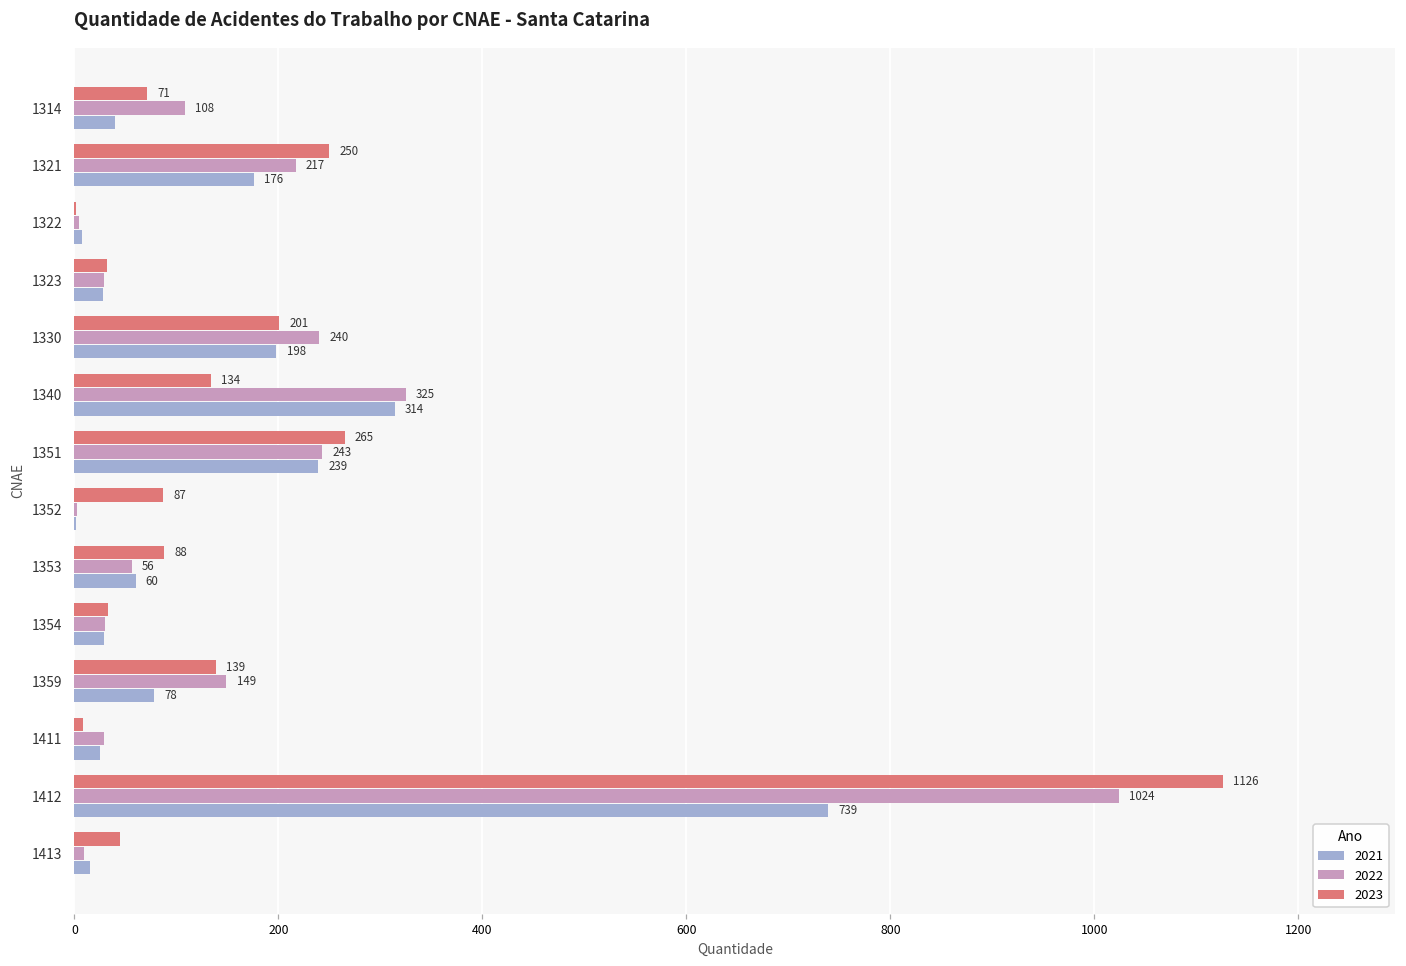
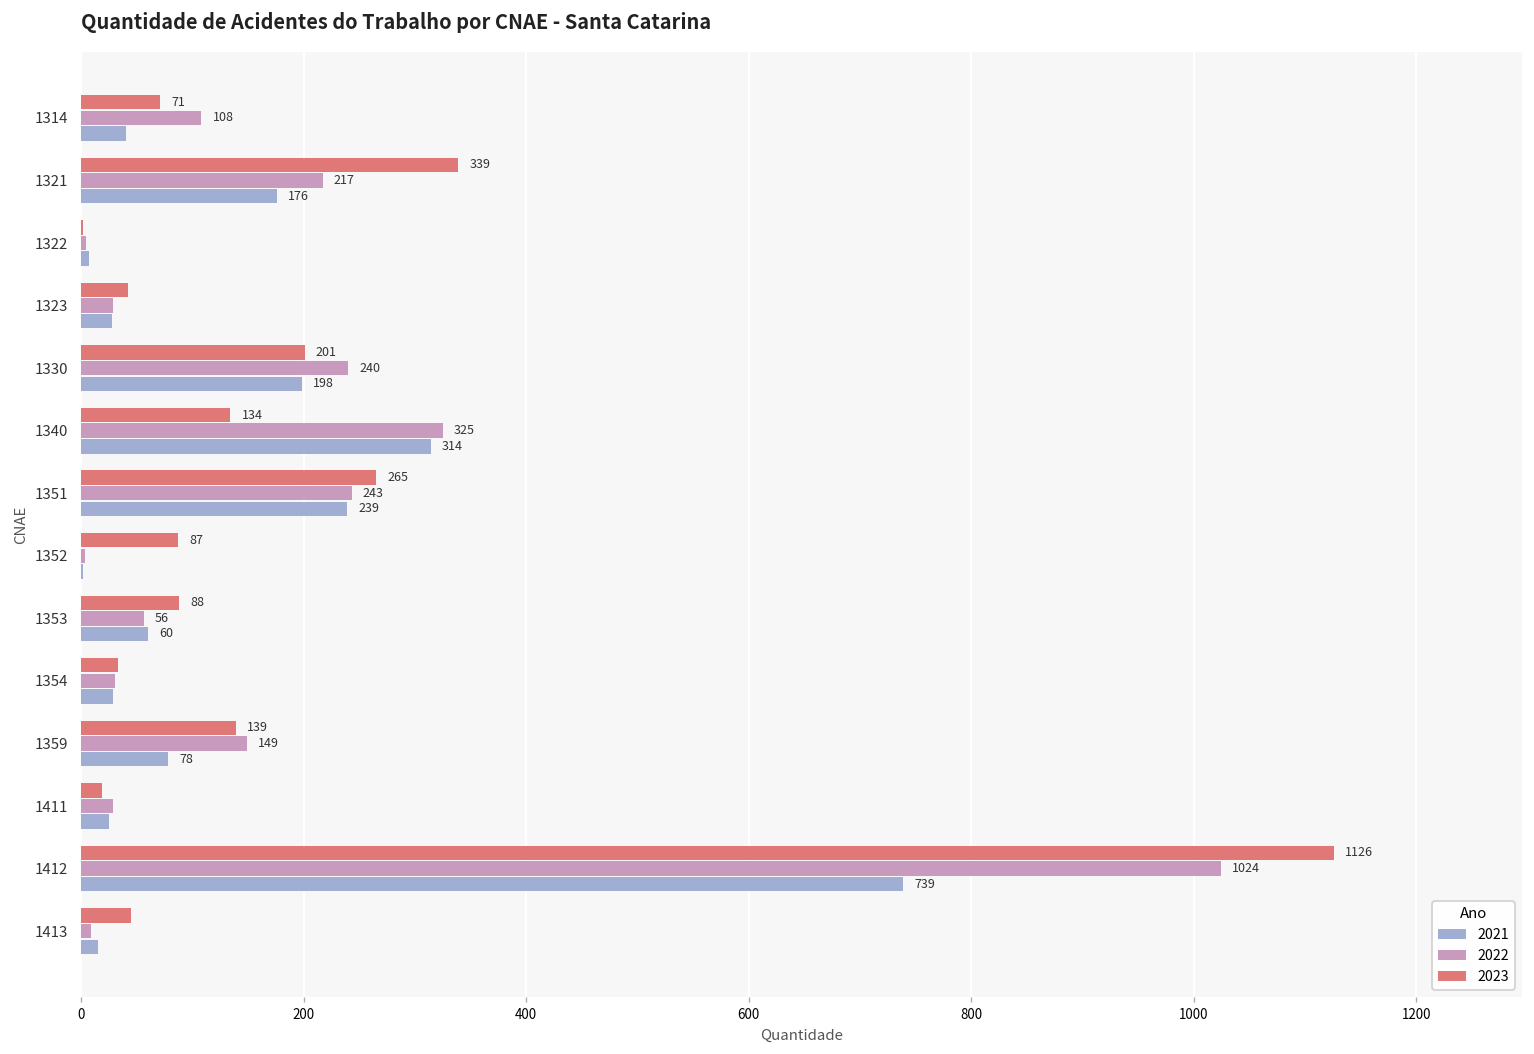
  {
    "2023": {
      "1314": 71,
-     "1321": 250,
-     "1323": 30,
+     "1321": 339,
+     "1323": 40,
      "1330": 201,
      "1340": 134,
      "1351": 265,
      "1352": 87,
      "1353": 88,
      "1359": 139,
-     "1411": 10,
+     "1411": 20,
      "1412": 1126
    }
  }
